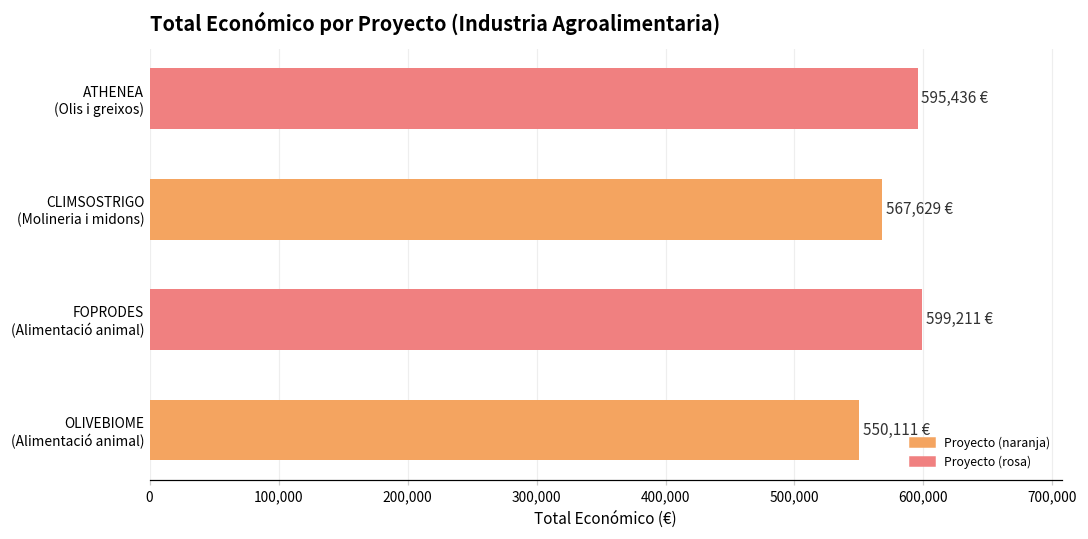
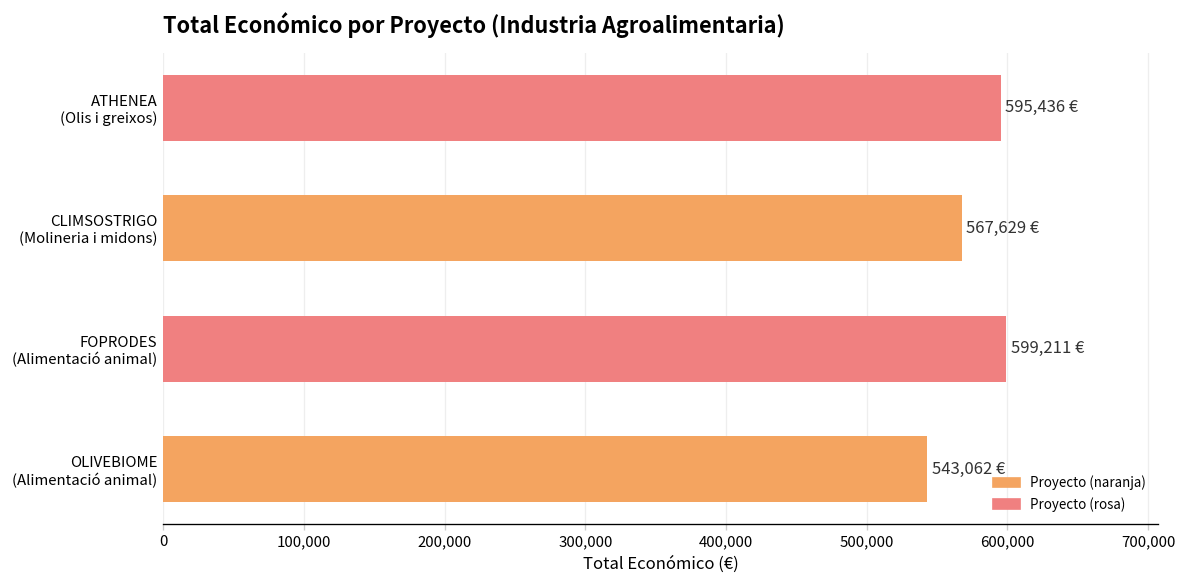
  {
    "ATHENEA (Olis i greixos)": "595,436",
    "CLIMSOSTRIGO (Molineria i midons)": "567,629",
    "FOPRODES (Alimentació animal)": "599,211",
-   "OLIVEBIOME (Alimentació animal)": "550,111"
+   "OLIVEBIOME (Alimentació animal)": "543,062"
  }
